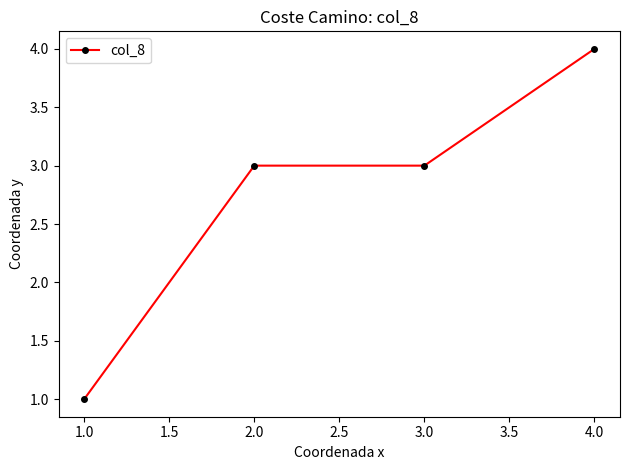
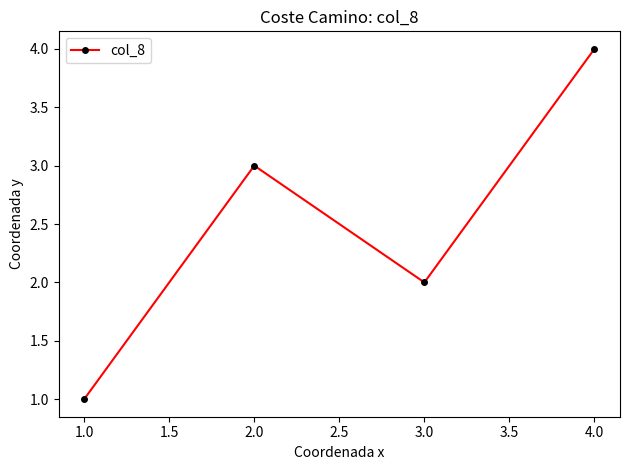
  {
    "1.0": 1,
    "2.0": 3,
-   "3.0": 3,
+   "3.0": 2,
    "4.0": 4
  }
